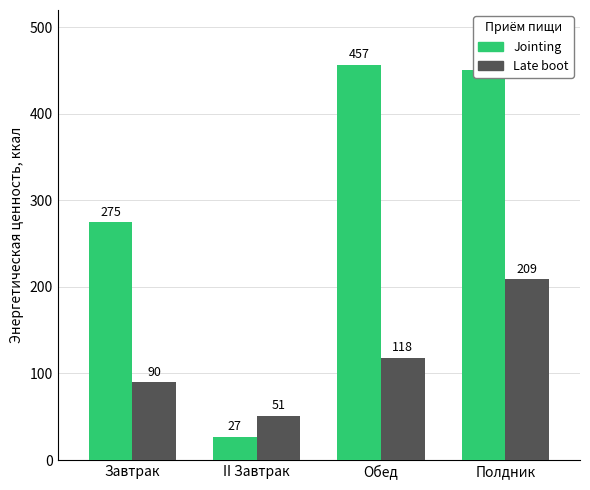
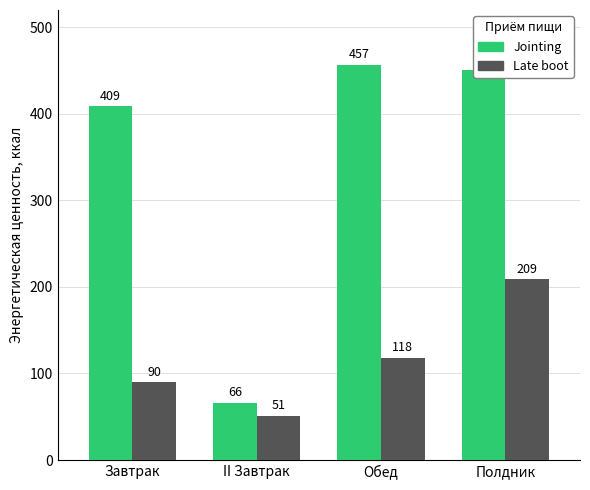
  {
    "Jointing": {
-     "Завтрак": 275,
-     "II Завтрак": 27,
+     "Завтрак": 409,
+     "II Завтрак": 66,
      "Обед": 457
    },
    "Late boot": {
      "Завтрак": 90,
      "II Завтрак": 51,
      "Обед": 118,
      "Полдник": 209
    }
  }
